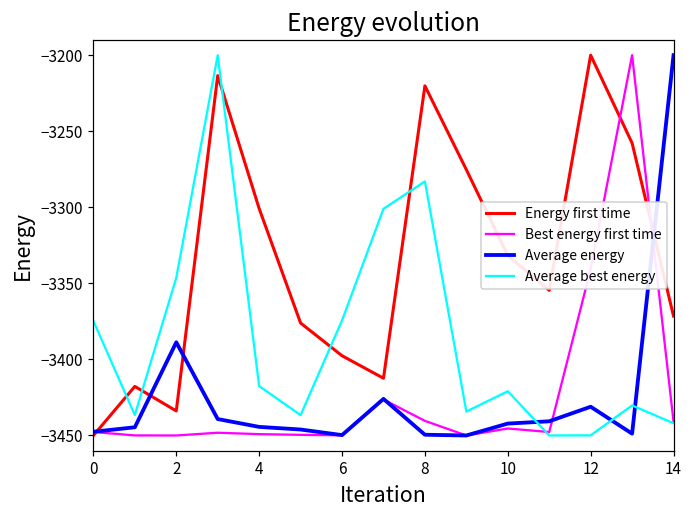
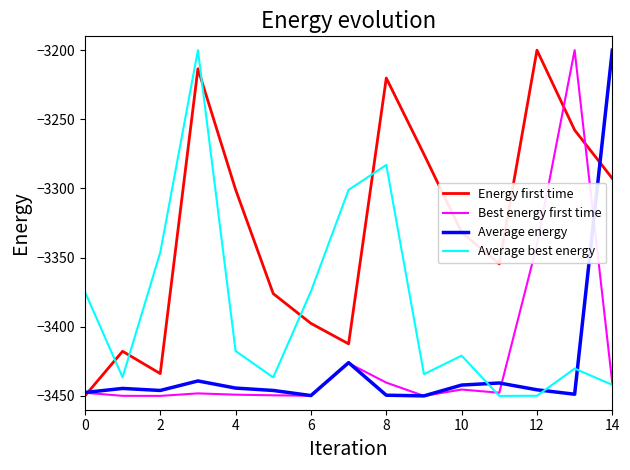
  {
    "Energy first time": {
      "0": -3450,
      "2": -3434,
      "4": -3301,
      "6": -3398,
      "8": -3220,
      "12": -3200,
-     "14": -3372
+     "14": -3293
    },
    "Best energy first time": {
      "2": -3450,
      "4": -3449,
      "8": -3440,
      "10": -3445
    },
    "Average energy": {
-     "2": -3389,
+     "2": -3446,
      "4": -3444,
      "8": -3450,
      "10": -3442,
-     "12": -3431,
+     "12": -3446,
      "14": -3200
    },
    "Average best energy": {
      "0": -3375,
      "2": -3346,
      "4": -3418,
      "6": -3374,
      "8": -3283,
      "10": -3421,
      "12": -3450
    }
  }
